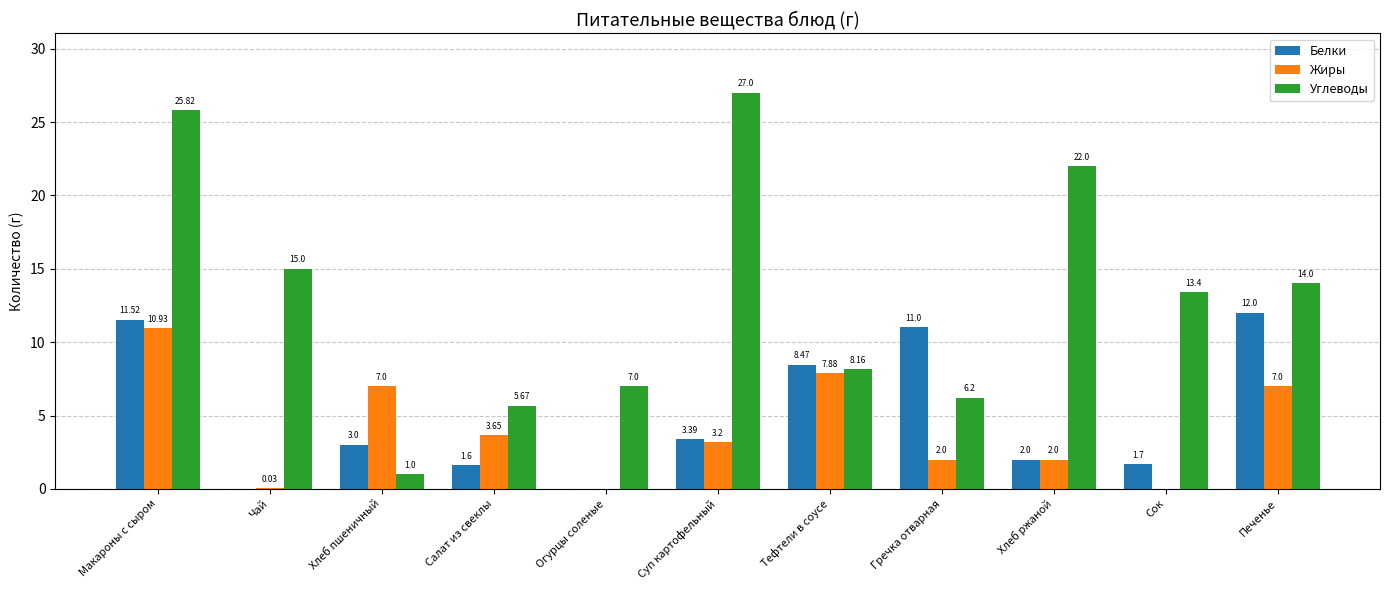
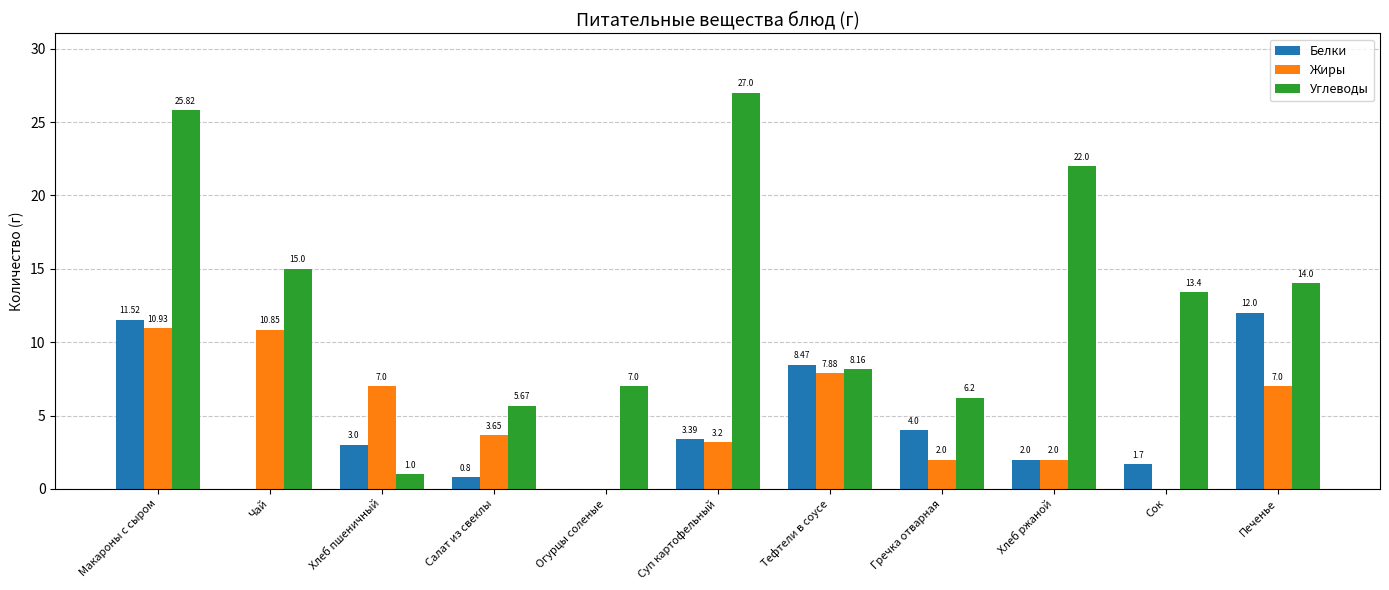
  {
    "Белки": {
      "Макароны с сыром": 11.52,
      "Хлеб пшеничный": 3.0,
-     "Салат из свеклы": 1.6,
+     "Салат из свеклы": 0.8,
      "Суп картофельный": 3.39,
      "Тефтели в соусе": 8.47,
-     "Гречка отварная": 11.0,
+     "Гречка отварная": 4.0,
      "Хлеб ржаной": 2.0,
      "Сок": 1.7,
      "Печенье": 12.0
    },
    "Жиры": {
      "Макароны с сыром": 10.93,
-     "Чай": 0.03,
+     "Чай": 10.85,
      "Хлеб пшеничный": 7.0,
      "Салат из свеклы": 3.65,
      "Суп картофельный": 3.2,
      "Тефтели в соусе": 7.88,
      "Гречка отварная": 2.0,
      "Хлеб ржаной": 2.0,
      "Печенье": 7.0
    },
    "Углеводы": {
      "Макароны с сыром": 25.82,
      "Чай": 15.0,
      "Хлеб пшеничный": 1.0,
      "Салат из свеклы": 5.67,
      "Огурцы соленые": 7.0,
      "Суп картофельный": 27.0,
      "Тефтели в соусе": 8.16,
      "Гречка отварная": 6.2,
      "Хлеб ржаной": 22.0,
      "Сок": 13.4,
      "Печенье": 14.0
    }
  }
